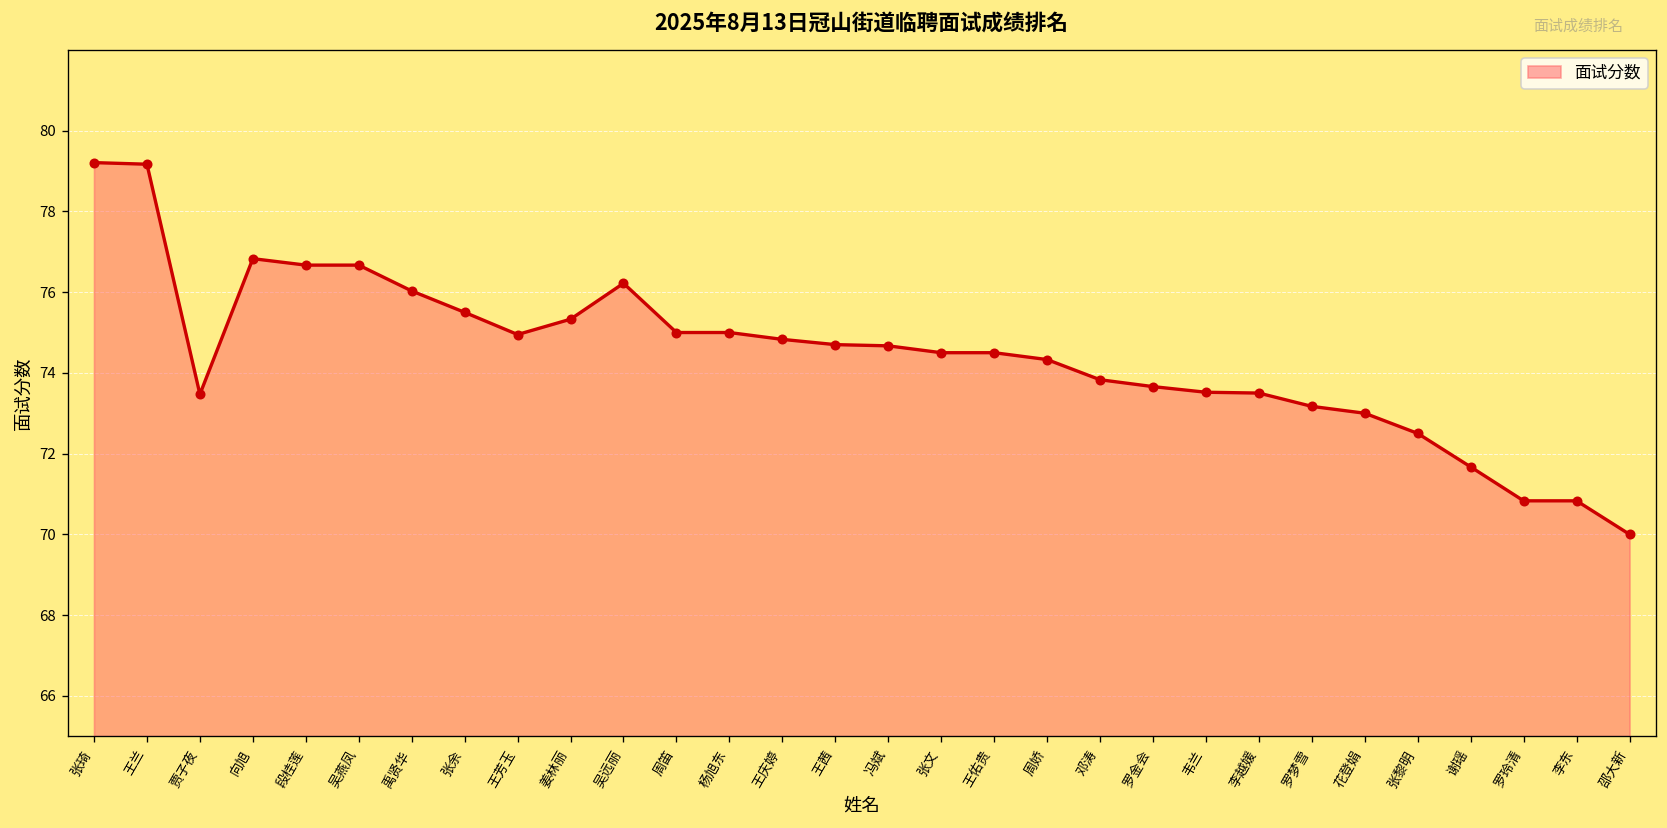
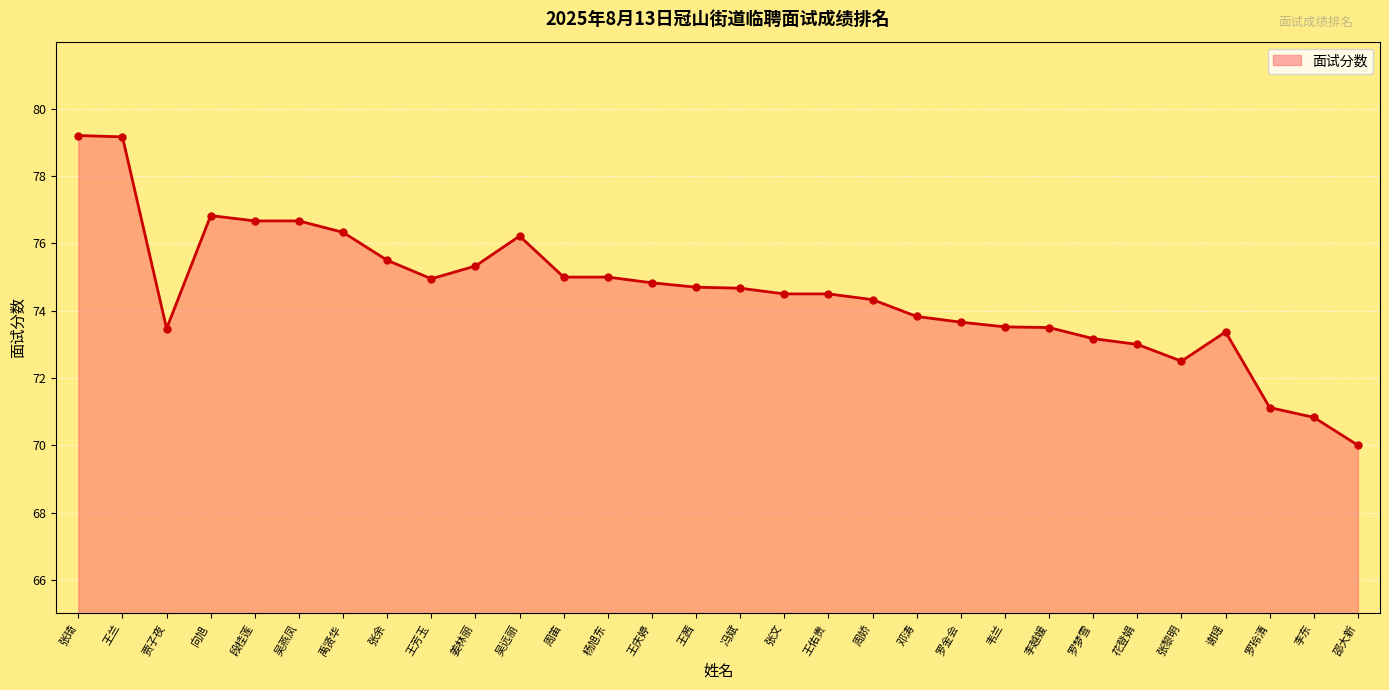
  {
    "张琦": 79.2,
    "王兰": 79.2,
    "贾子夜": 73.5,
    "向旭": 76.8,
    "段桂莲": 76.7,
    "吴燕凤": 76.7,
-   "禹贤华": 76.0,
+   "禹贤华": 76.3,
    "张余": 75.5,
    "王芳玉": 75.0,
    "姜林丽": 75.3,
    "吴远丽": 76.2,
    "周笛": 75.0,
    "杨旭东": 75.0,
    "王庆婷": 74.8,
    "王茜": 74.7,
    "冯斌": 74.7,
    "张文": 74.5,
    "王佑贵": 74.5,
    "周娇": 74.3,
    "邓涛": 73.8,
    "罗金会": 73.7,
    "韦兰": 73.5,
    "李越媛": 73.5,
    "罗梦雪": 73.2,
    "花登娟": 73.0,
    "张黎明": 72.5,
-   "谢瑶": 71.7,
-   "罗玲清": 70.8,
+   "谢瑶": 73.4,
+   "罗玲清": 71.1,
    "李东": 70.8,
    "邵大新": 70.0
  }
